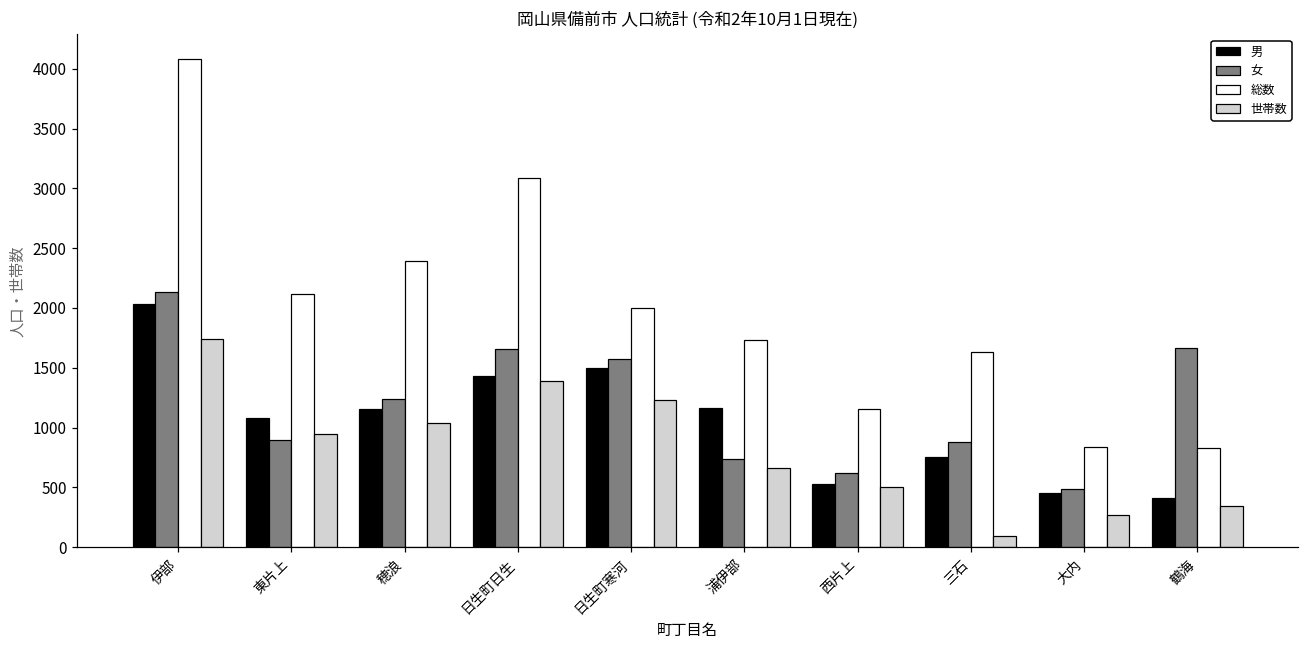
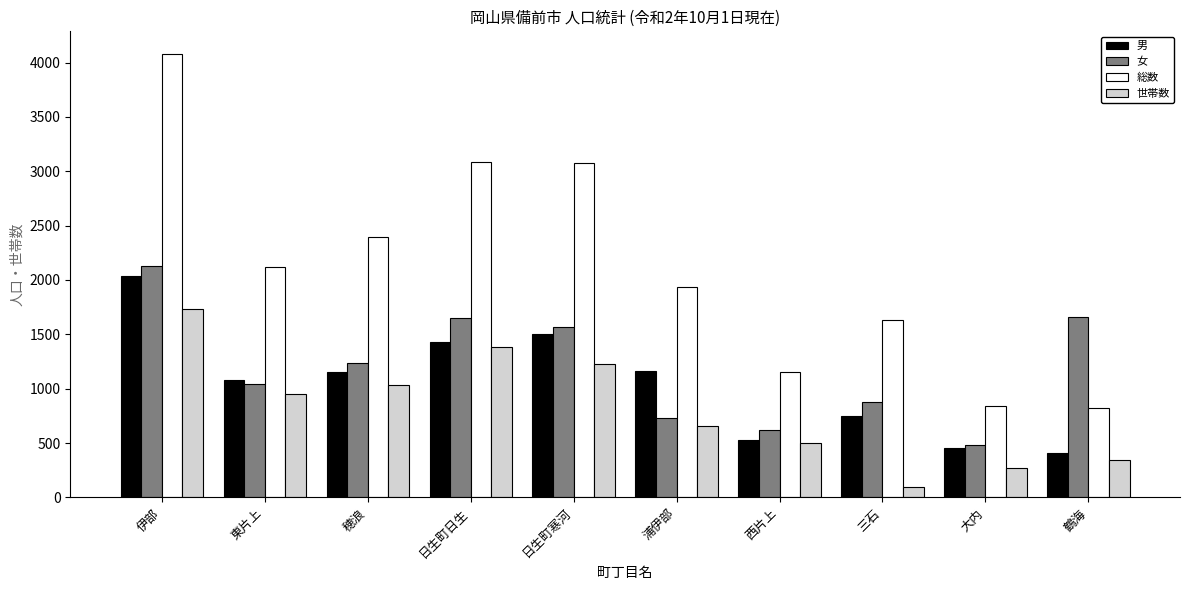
  {
    "男": {
      "伊部": 2040,
      "東片上": 1080,
      "穂浪": 1160,
      "日生町日生": 1430,
      "日生町寒河": 1500,
      "浦伊部": 1160,
      "西片上": 530,
      "三石": 750,
      "大内": 460,
      "鶴海": 410
    },
    "女": {
      "伊部": 2130,
-     "東片上": 900,
+     "東片上": 1040,
      "穂浪": 1240,
      "日生町日生": 1650,
      "日生町寒河": 1570,
      "浦伊部": 730,
      "西片上": 620,
      "三石": 880,
      "大内": 490,
      "鶴海": 1660
    },
    "総数": {
      "伊部": 4080,
      "東片上": 2120,
      "穂浪": 2400,
      "日生町日生": 3090,
-     "日生町寒河": 2000,
-     "浦伊部": 1730,
+     "日生町寒河": 3070,
+     "浦伊部": 1940,
      "西片上": 1150,
      "三石": 1630,
      "大内": 840,
      "鶴海": 830
    },
    "世帯数": {
      "伊部": 1740,
      "東片上": 950,
      "穂浪": 1040,
      "日生町日生": 1390,
      "日生町寒河": 1230,
      "浦伊部": 660,
      "西片上": 500,
      "三石": 90,
      "大内": 270,
      "鶴海": 350
    }
  }
